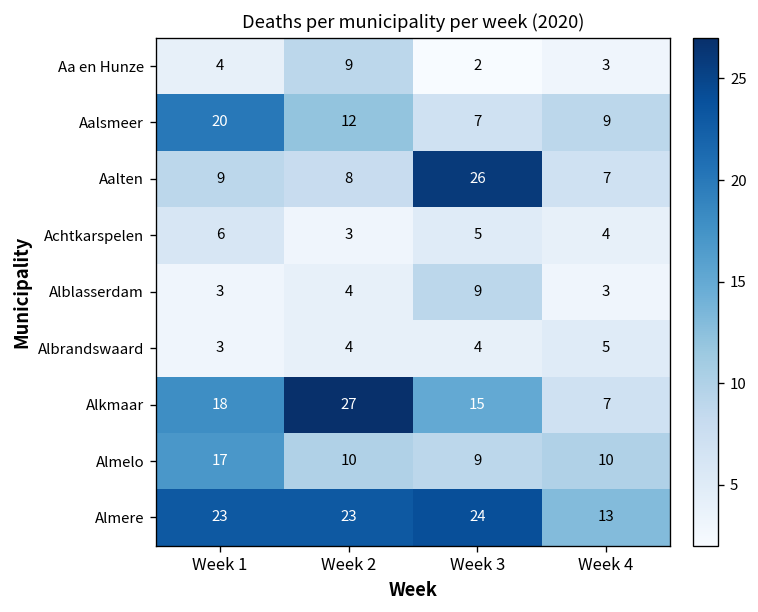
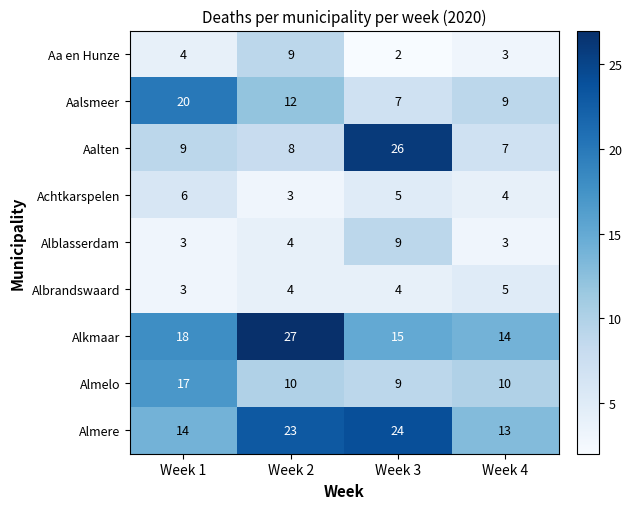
  {
    "Aa en Hunze": {
      "Week 1": 4,
      "Week 2": 9,
      "Week 3": 2,
      "Week 4": 3
    },
    "Aalsmeer": {
      "Week 1": 20,
      "Week 2": 12,
      "Week 3": 7,
      "Week 4": 9
    },
    "Aalten": {
      "Week 1": 9,
      "Week 2": 8,
      "Week 3": 26,
      "Week 4": 7
    },
    "Achtkarspelen": {
      "Week 1": 6,
      "Week 2": 3,
      "Week 3": 5,
      "Week 4": 4
    },
    "Alblasserdam": {
      "Week 1": 3,
      "Week 2": 4,
      "Week 3": 9,
      "Week 4": 3
    },
    "Albrandswaard": {
      "Week 1": 3,
      "Week 2": 4,
      "Week 3": 4,
      "Week 4": 5
    },
    "Alkmaar": {
      "Week 1": 18,
      "Week 2": 27,
      "Week 3": 15,
-     "Week 4": 7
+     "Week 4": 14
    },
    "Almelo": {
      "Week 1": 17,
      "Week 2": 10,
      "Week 3": 9,
      "Week 4": 10
    },
    "Almere": {
-     "Week 1": 23,
+     "Week 1": 14,
      "Week 2": 23,
      "Week 3": 24,
      "Week 4": 13
    }
  }
